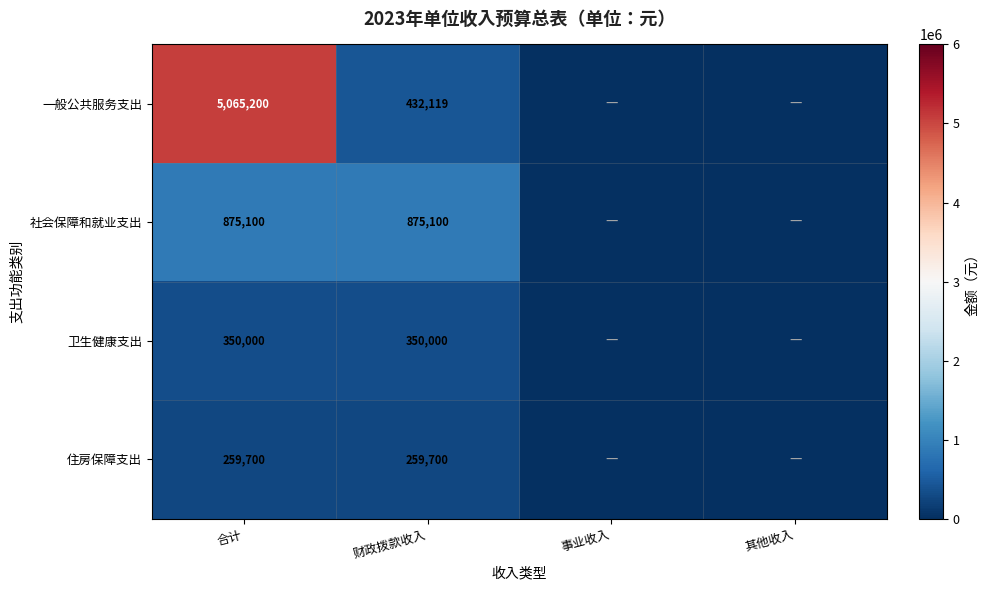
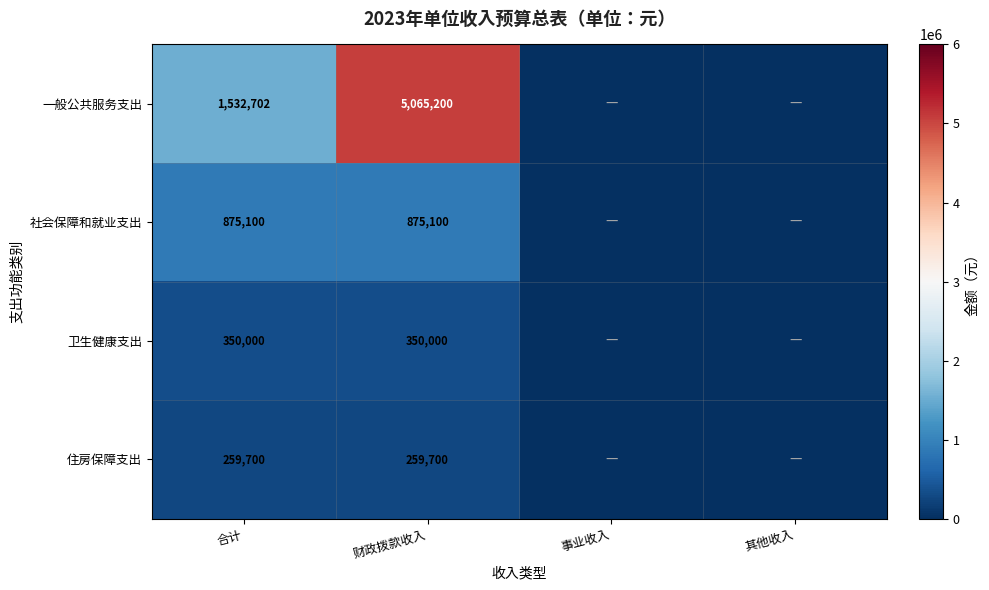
  {
    "一般公共服务支出": {
-     "合计": "5,065,200",
-     "财政拨款收入": "432,119"
+     "合计": "1,532,702",
+     "财政拨款收入": "5,065,200"
    },
    "社会保障和就业支出": {
      "合计": "875,100",
      "财政拨款收入": "875,100"
    },
    "卫生健康支出": {
      "合计": "350,000",
      "财政拨款收入": "350,000"
    },
    "住房保障支出": {
      "合计": "259,700",
      "财政拨款收入": "259,700"
    }
  }
